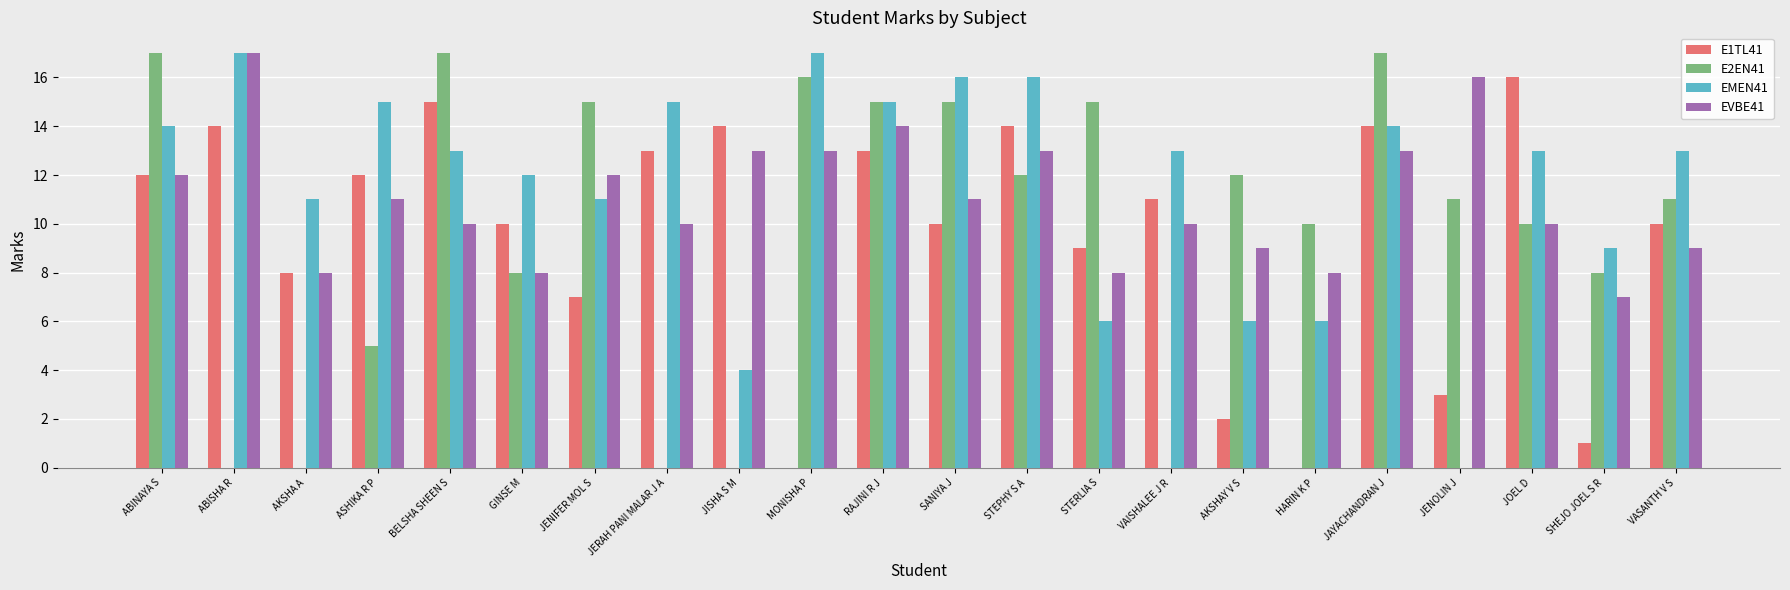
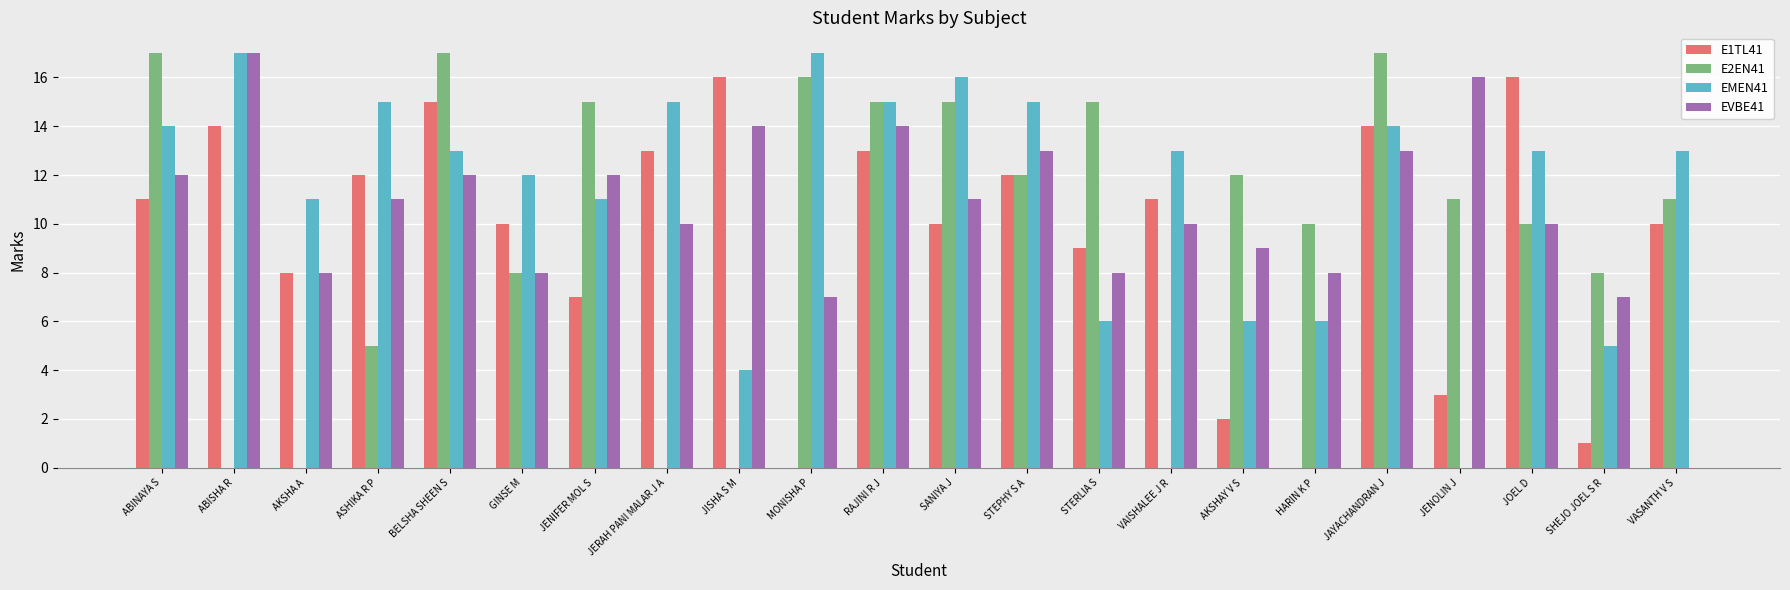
  {
    "E1TL41": {
-     "ABINAYA S": 12,
+     "ABINAYA S": 11,
      "ABISHA R": 14,
      "AKSHA A": 8,
      "ASHIKA R P": 12,
      "BELSHA SHEEN S": 15,
      "GINSE M": 10,
      "JENIFER MOL S": 7,
      "JERAH PANI MALAR J A": 13,
-     "JISHA S M": 14,
+     "JISHA S M": 16,
      "MONISHA P": 0,
      "RAJINI R J": 13,
      "SANIYA J": 10,
-     "STEPHY S A": 14,
+     "STEPHY S A": 12,
      "STERLIA S": 9,
      "VAISHALEE J R": 11,
      "AKSHAY V S": 2,
      "HARIN K P": 0,
      "JAYACHANDRAN J": 14,
      "JENOLIN J": 3,
      "JOEL D": 16,
      "SHEJO JOEL S R": 1,
      "VASANTH V S": 10
    },
    "E2EN41": {
      "ABINAYA S": 17,
      "ABISHA R": 0,
      "AKSHA A": 0,
      "ASHIKA R P": 5,
      "BELSHA SHEEN S": 17,
      "GINSE M": 8,
      "JENIFER MOL S": 15,
      "JERAH PANI MALAR J A": 0,
      "JISHA S M": 0,
      "MONISHA P": 16,
      "RAJINI R J": 15,
      "SANIYA J": 15,
      "STEPHY S A": 12,
      "STERLIA S": 15,
      "VAISHALEE J R": 0,
      "AKSHAY V S": 12,
      "HARIN K P": 10,
      "JAYACHANDRAN J": 17,
      "JENOLIN J": 11,
      "JOEL D": 10,
      "SHEJO JOEL S R": 8,
      "VASANTH V S": 11
    },
    "EMEN41": {
      "ABINAYA S": 14,
      "ABISHA R": 17,
      "AKSHA A": 11,
      "ASHIKA R P": 15,
      "BELSHA SHEEN S": 13,
      "GINSE M": 12,
      "JENIFER MOL S": 11,
      "JERAH PANI MALAR J A": 15,
      "JISHA S M": 4,
      "MONISHA P": 17,
      "RAJINI R J": 15,
      "SANIYA J": 16,
-     "STEPHY S A": 16,
+     "STEPHY S A": 15,
      "STERLIA S": 6,
      "VAISHALEE J R": 13,
      "AKSHAY V S": 6,
      "HARIN K P": 6,
      "JAYACHANDRAN J": 14,
      "JENOLIN J": 0,
      "JOEL D": 13,
-     "SHEJO JOEL S R": 9,
+     "SHEJO JOEL S R": 5,
      "VASANTH V S": 13
    },
    "EVBE41": {
      "ABINAYA S": 12,
      "ABISHA R": 17,
      "AKSHA A": 8,
      "ASHIKA R P": 11,
-     "BELSHA SHEEN S": 10,
+     "BELSHA SHEEN S": 12,
      "GINSE M": 8,
      "JENIFER MOL S": 12,
      "JERAH PANI MALAR J A": 10,
-     "JISHA S M": 13,
-     "MONISHA P": 13,
+     "JISHA S M": 14,
+     "MONISHA P": 7,
      "RAJINI R J": 14,
      "SANIYA J": 11,
      "STEPHY S A": 13,
      "STERLIA S": 8,
      "VAISHALEE J R": 10,
      "AKSHAY V S": 9,
      "HARIN K P": 8,
      "JAYACHANDRAN J": 13,
      "JENOLIN J": 16,
      "JOEL D": 10,
      "SHEJO JOEL S R": 7,
-     "VASANTH V S": 9
+     "VASANTH V S": 0
    }
  }
